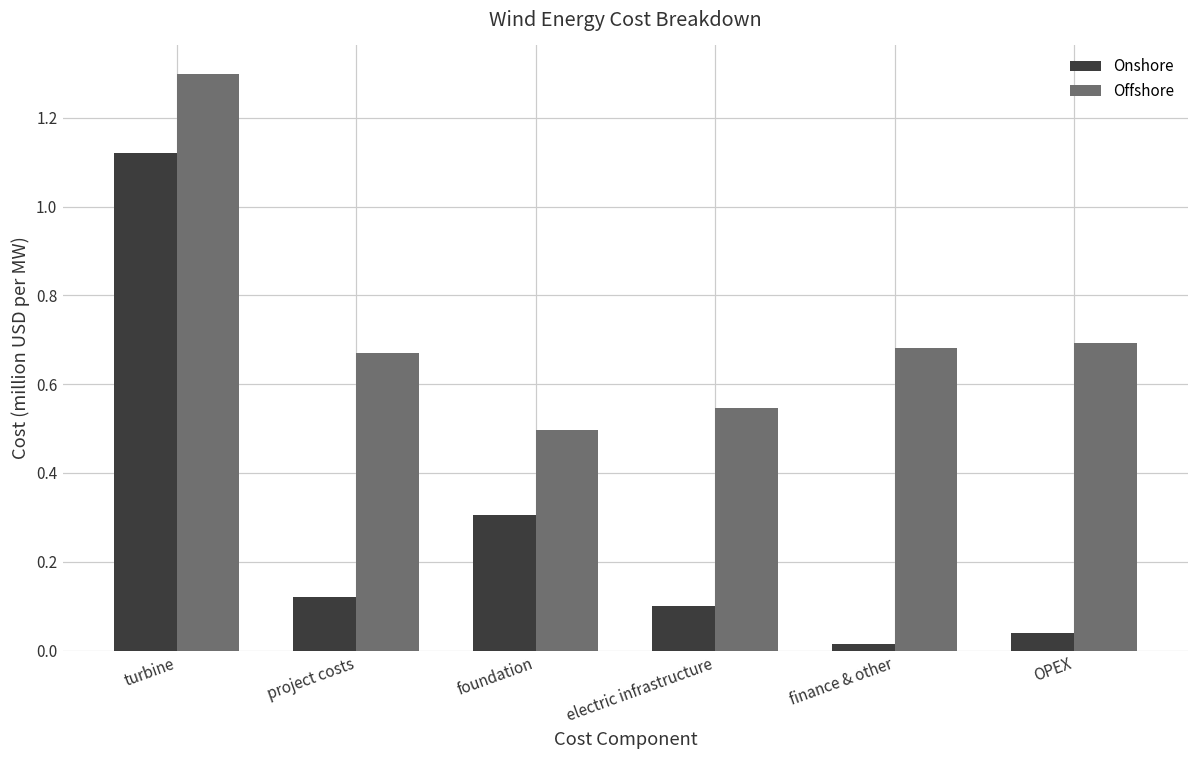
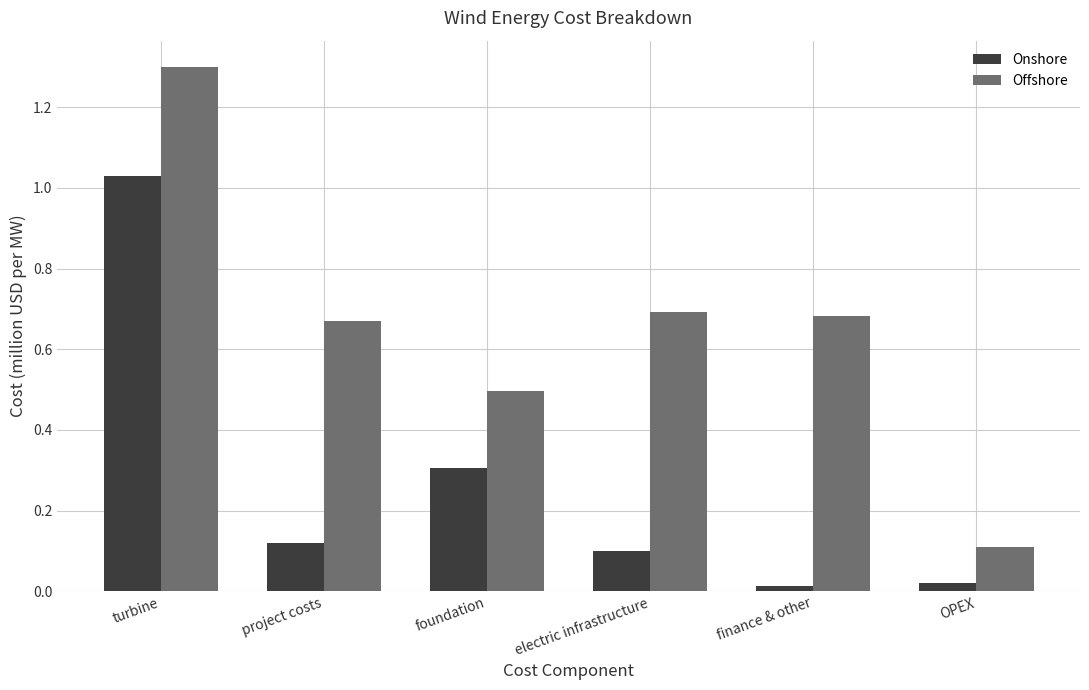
  {
    "Onshore": {
-     "turbine": 1.12,
+     "turbine": 1.03,
      "project costs": 0.12,
      "foundation": 0.31,
      "electric infrastructure": 0.10,
      "finance & other": 0.01,
-     "OPEX": 0.04
+     "OPEX": 0.02
    },
    "Offshore": {
      "turbine": 1.30,
      "project costs": 0.67,
      "foundation": 0.50,
-     "electric infrastructure": 0.55,
+     "electric infrastructure": 0.69,
      "finance & other": 0.68,
-     "OPEX": 0.69
+     "OPEX": 0.11
    }
  }
